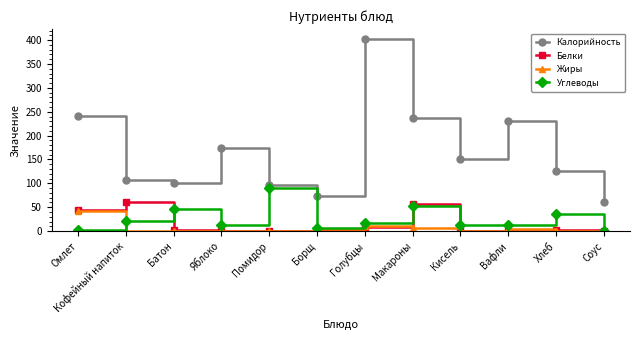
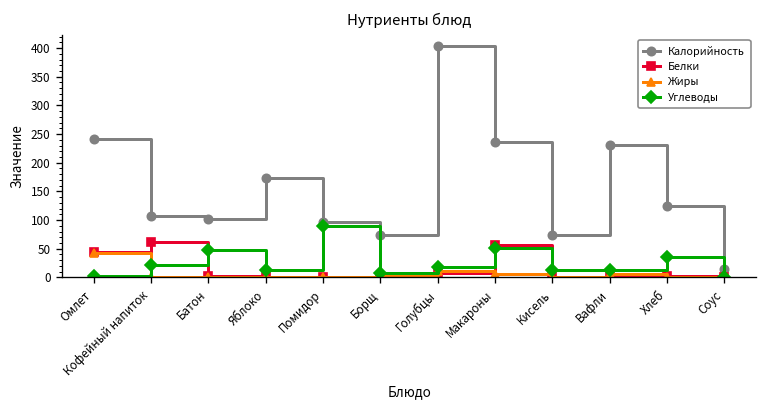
  {
    "Калорийность": {
      "Омлет": 240,
      "Кофейный напиток": 110,
      "Батон": 100,
      "Яблоко": 170,
      "Помидор": 100,
      "Борщ": 70,
      "Голубцы": 400,
      "Макароны": 240,
-     "Кисель": 150,
+     "Кисель": 70,
      "Вафли": 230,
      "Хлеб": 130,
-     "Соус": 60
+     "Соус": 10
    },
    "Белки": {
      "Кофейный напиток": 60
    },
    "Жиры": {
      "Кофейный напиток": 0,
      "Макароны": 10
    },
    "Углеводы": {
      "Омлет": 0,
      "Кофейный напиток": 20,
      "Батон": 50,
      "Яблоко": 10,
      "Помидор": 90,
      "Голубцы": 20,
      "Кисель": 10,
      "Вафли": 10,
      "Хлеб": 40
    }
  }
